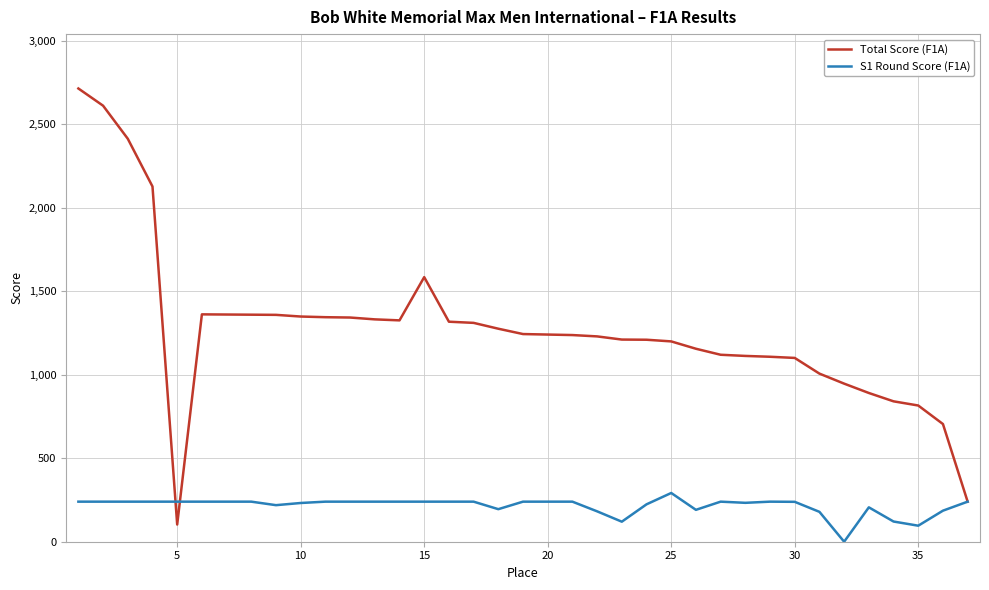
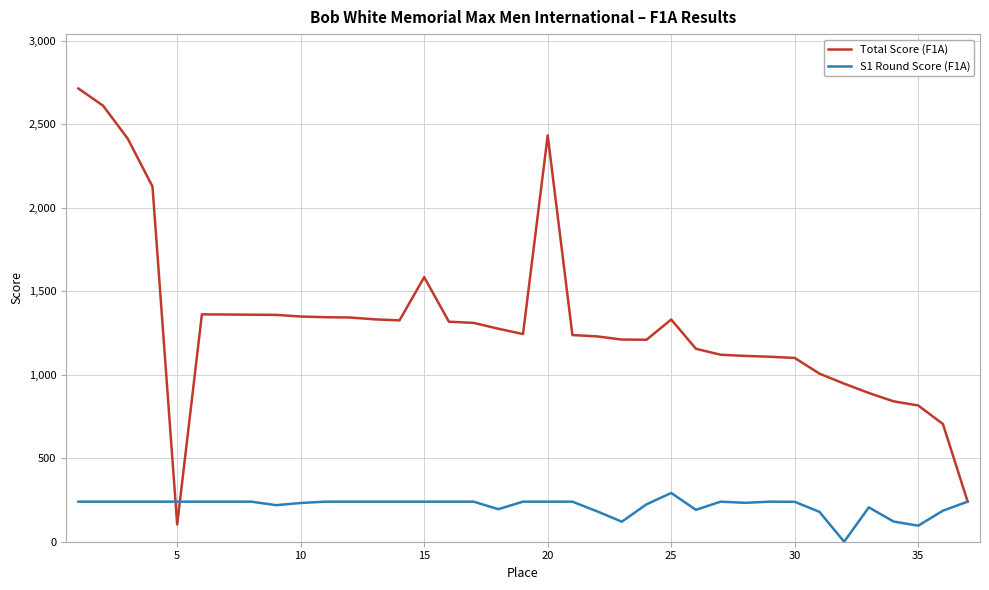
  {
    "Total Score (F1A)": {
      "5": "100",
      "10": "1,350",
      "15": "1,590",
-     "20": "1,240",
-     "25": "1,200",
+     "20": "2,430",
+     "25": "1,330",
      "30": "1,100",
      "35": "820"
    },
    "S1 Round Score (F1A)": {
      "5": "240",
      "10": "230",
      "15": "240",
      "20": "240",
      "25": "290",
      "30": "240",
      "35": "100"
    }
  }
